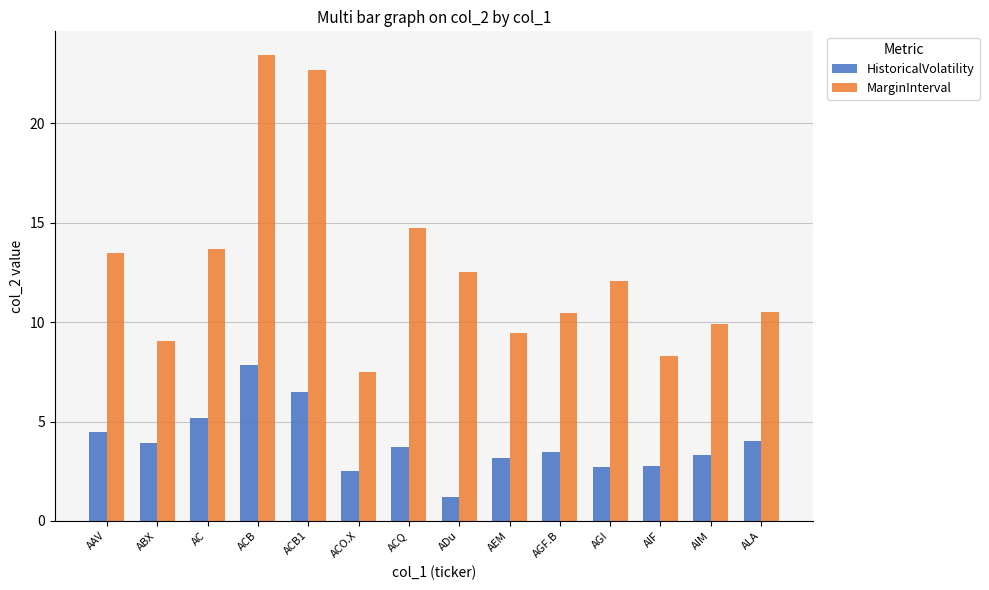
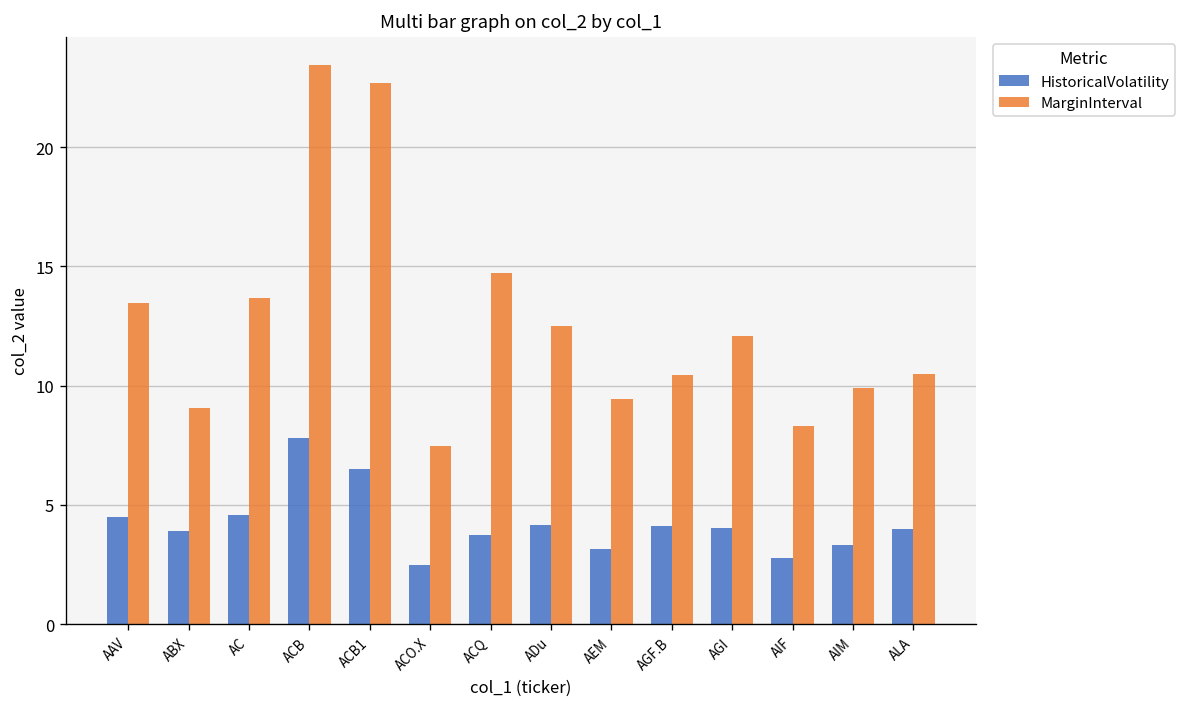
  {
    "HistoricalVolatility": {
      "AAV": 4.5,
      "ABX": 3.9,
-     "AC": 5.2,
+     "AC": 4.6,
      "ACB": 7.8,
      "ACB1": 6.5,
      "ACO.X": 2.5,
      "ACQ": 3.7,
-     "ADu": 1.2,
+     "ADu": 4.2,
      "AEM": 3.1,
-     "AGF.B": 3.5,
-     "AGI": 2.7,
+     "AGF.B": 4.1,
+     "AGI": 4.0,
      "AIF": 2.8,
      "AIM": 3.3,
      "ALA": 4.0
    },
    "MarginInterval": {
      "AAV": 13.5,
      "ABX": 9.0,
      "AC": 13.7,
      "ACB": 23.5,
      "ACB1": 22.7,
      "ACO.X": 7.5,
      "ACQ": 14.7,
      "ADu": 12.5,
      "AEM": 9.4,
      "AGF.B": 10.4,
      "AGI": 12.1,
      "AIF": 8.3,
      "AIM": 9.9,
      "ALA": 10.5
    }
  }
